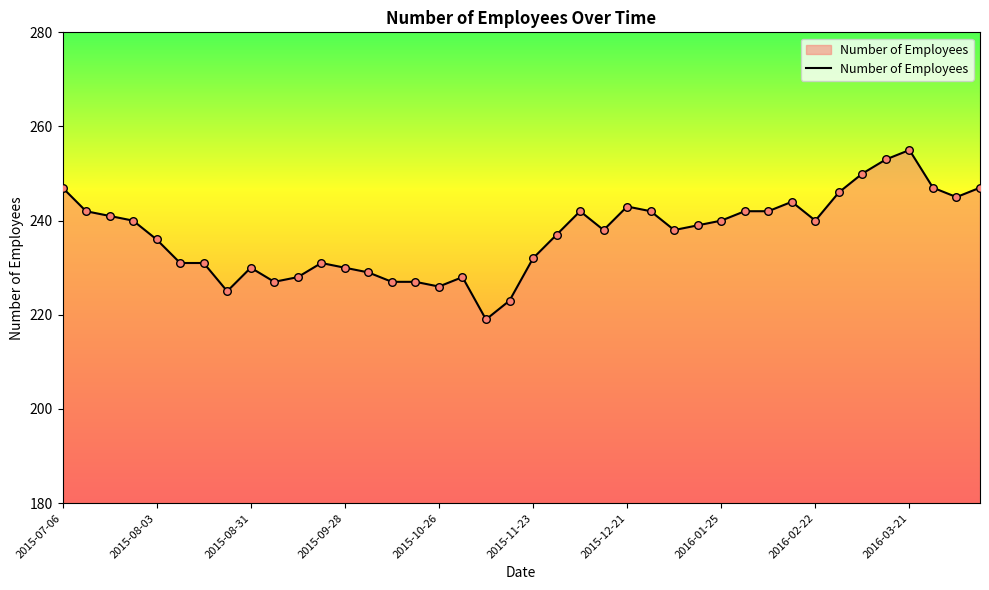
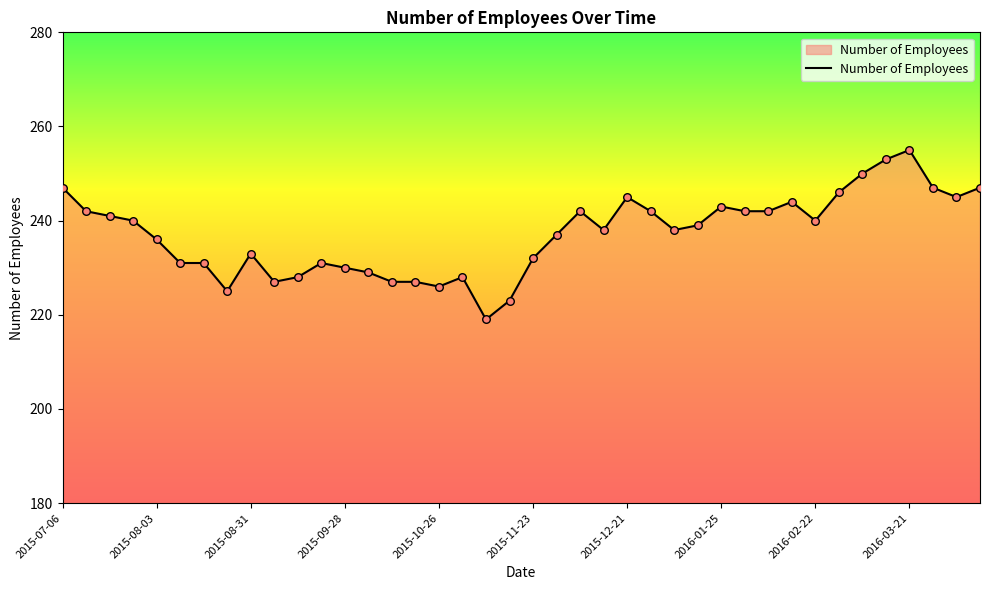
  {
    "2015-07-06": 247,
    "2015-08-03": 236,
-   "2015-08-31": 230,
+   "2015-08-31": 233,
    "2015-09-28": 230,
    "2015-10-26": 226,
    "2015-11-23": 232,
-   "2015-12-21": 243,
-   "2016-01-25": 240,
+   "2015-12-21": 245,
+   "2016-01-25": 243,
    "2016-02-22": 240,
    "2016-03-21": 255
  }
